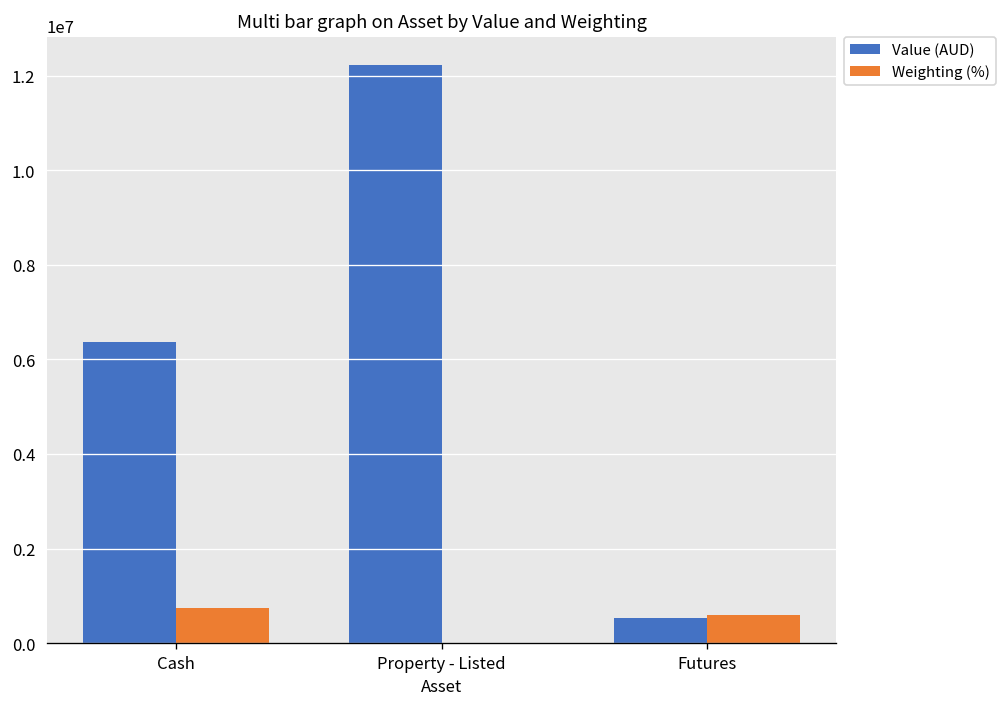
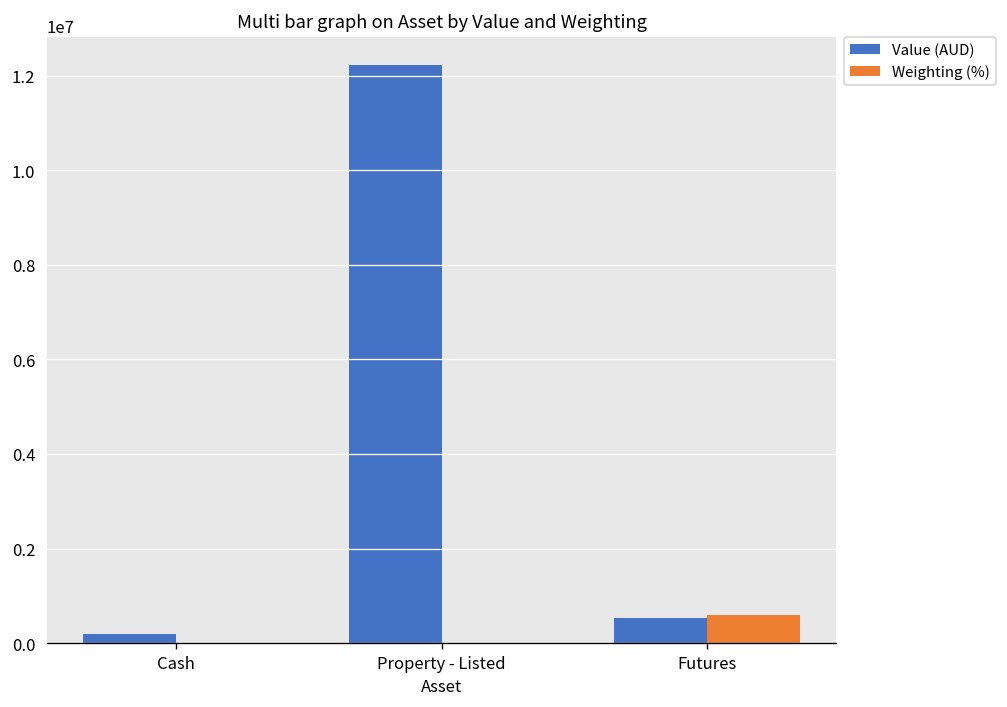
  {
    "Value (AUD)": {
-     "Cash": 6400000,
+     "Cash": 200000,
      "Property - Listed": 12200000,
      "Futures": 500000
    },
    "Weighting (%)": {
-     "Cash": 700000,
+     "Cash": 0,
      "Futures": 600000
    }
  }
